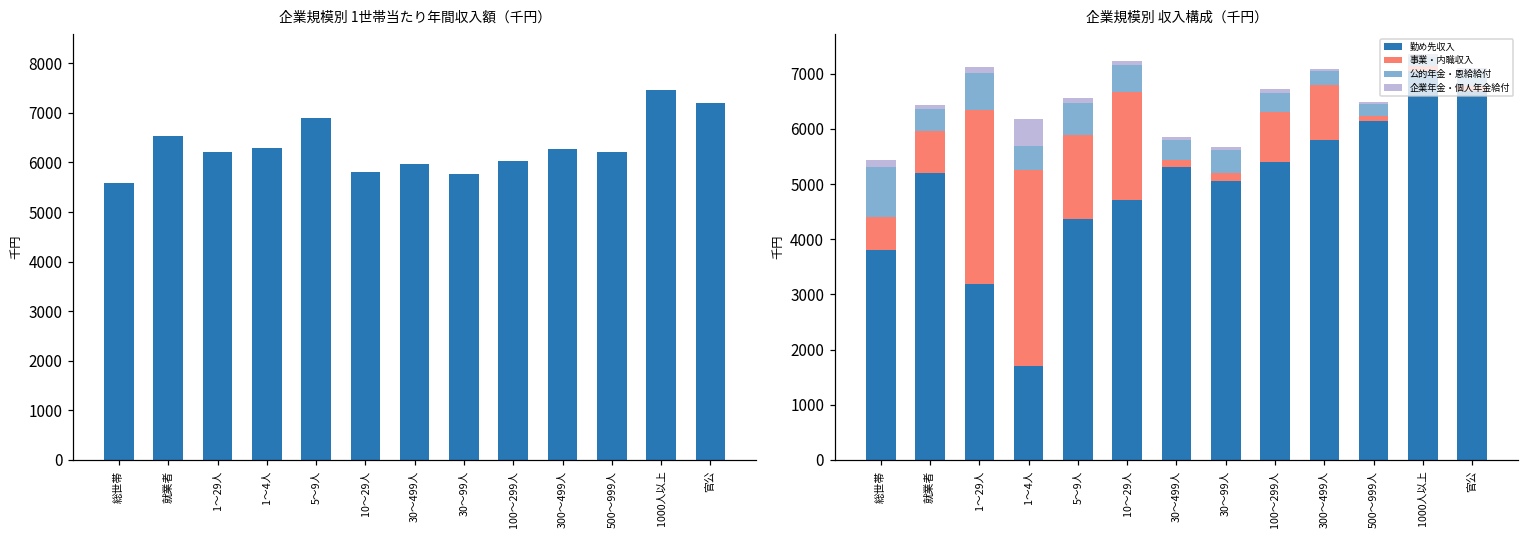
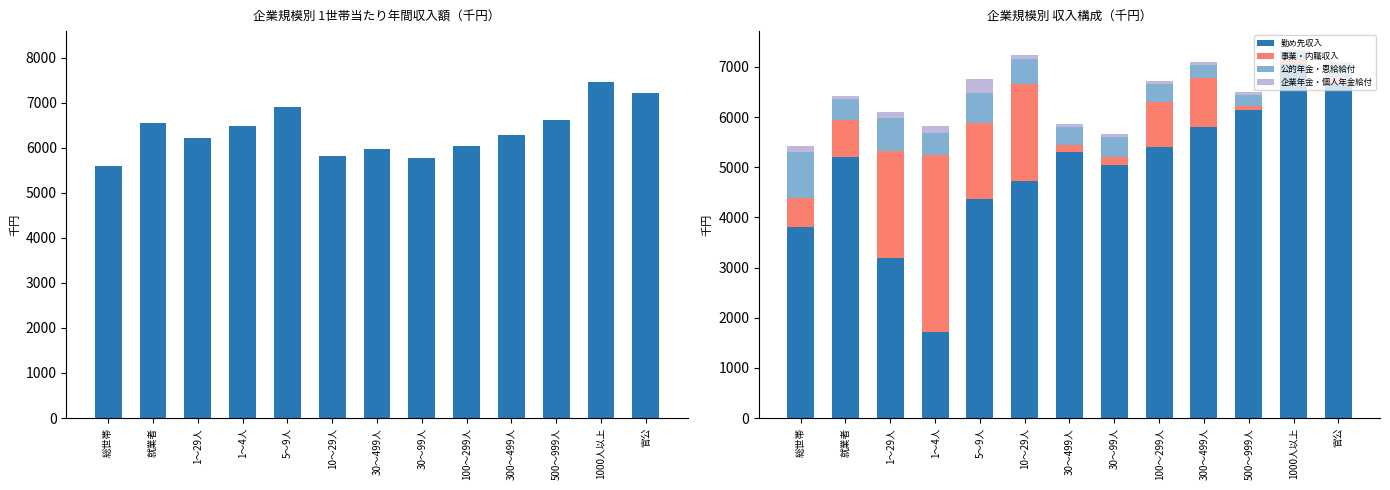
  {
    "企業規模別 1世帯当たり年間収入額（千円）": {
      "総世帯": 5600,
      "就業者": 6500,
      "1～29人": 6200,
-     "1～4人": 6300,
+     "1～4人": 6500,
      "5～9人": 6900,
      "10～29人": 5800,
      "30～499人": 6000,
      "30～99人": 5800,
      "100～299人": 6000,
      "300～499人": 6300,
-     "500～999人": 6200,
+     "500～999人": 6600,
      "1000人以上": 7500,
      "官公": 7200
    },
    "企業規模別 収入構成（千円）": {
      "勤め先収入": {
        "総世帯": 3800,
        "就業者": 5200,
        "1～29人": 3200,
        "1～4人": 1700,
        "5～9人": 4400,
        "10～29人": 4700,
        "30～499人": 5300,
        "30～99人": 5000,
        "100～299人": 5400,
        "300～499人": 5800,
        "500～999人": 6200
      },
      "事業・内職収入": {
        "総世帯": 600,
        "就業者": 800,
-       "1～29人": 3200,
+       "1～29人": 2100,
        "1～4人": 3500,
        "5～9人": 1500,
        "10～29人": 1900,
        "30～499人": 100,
        "30～99人": 100,
        "100～299人": 900,
        "300～499人": 1000,
        "500～999人": 100
      },
      "公的年金・恩給給付": {
        "総世帯": 900,
        "就業者": 400,
        "1～29人": 700,
        "1～4人": 400,
        "5～9人": 600,
        "10～29人": 500,
        "30～499人": 400,
        "30～99人": 400,
        "100～299人": 400,
        "300～499人": 300,
        "500～999人": 200
      },
      "企業年金・個人年金給付": {
        "総世帯": 100,
        "就業者": 100,
        "1～29人": 100,
-       "1～4人": 500,
-       "5～9人": 100,
+       "1～4人": 100,
+       "5～9人": 300,
        "10～29人": 100,
        "30～499人": 100,
        "30～99人": 100,
        "100～299人": 100,
        "300～499人": 100
      }
    }
  }
